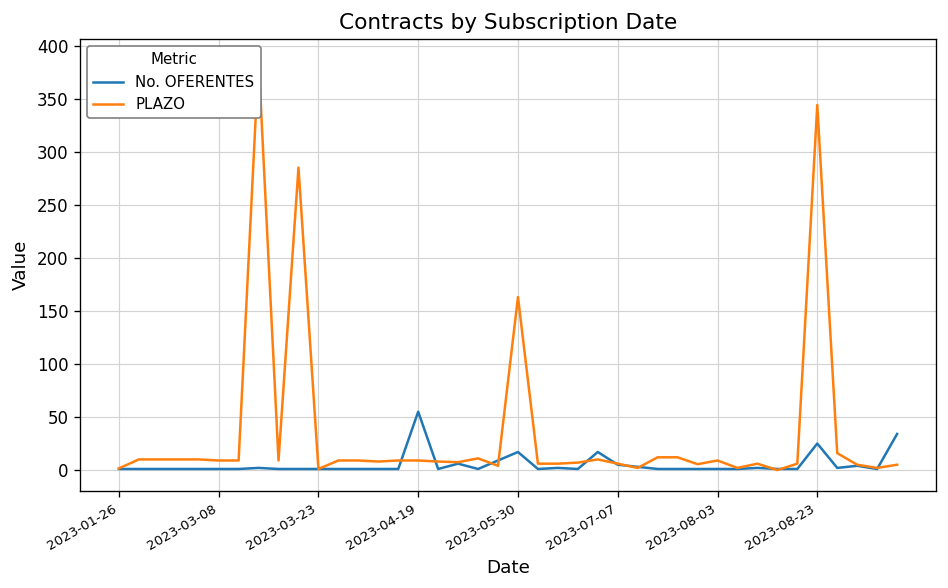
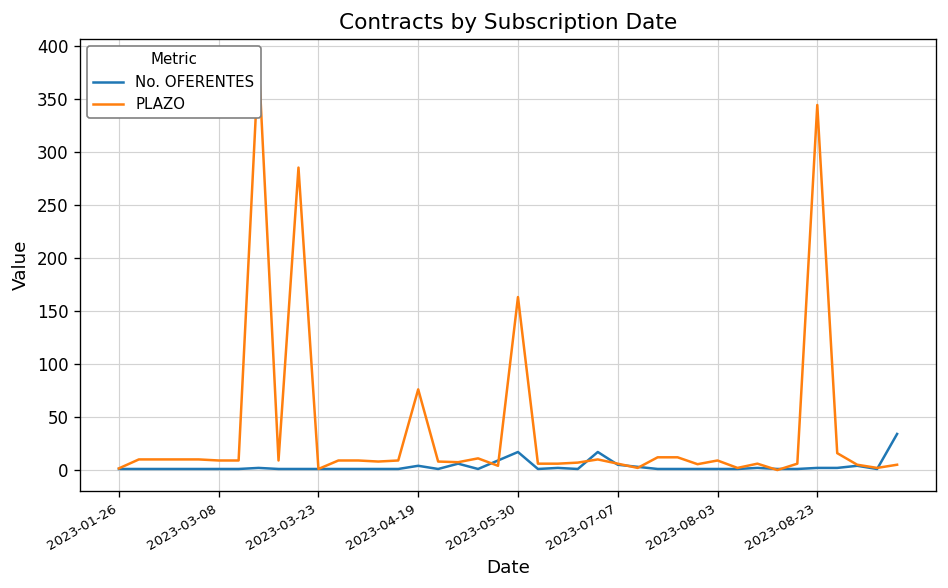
  {
    "No. OFERENTES": {
-     "2023-04-19": 60,
+     "2023-04-19": 0,
      "2023-05-30": 20,
-     "2023-08-23": 30
+     "2023-08-23": 0
    },
    "PLAZO": {
-     "2023-04-19": 10,
+     "2023-04-19": 80,
      "2023-05-30": 160,
      "2023-08-23": 340
    }
  }
